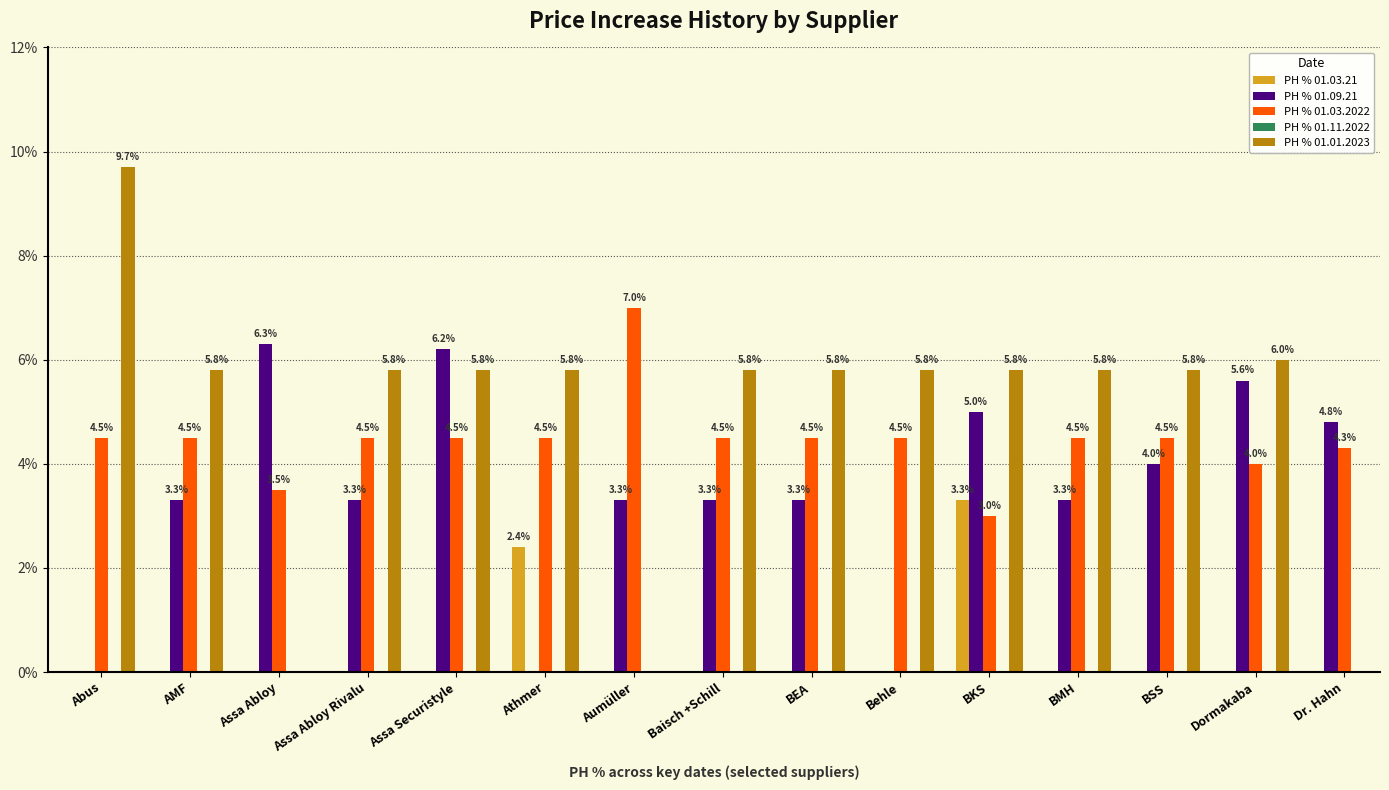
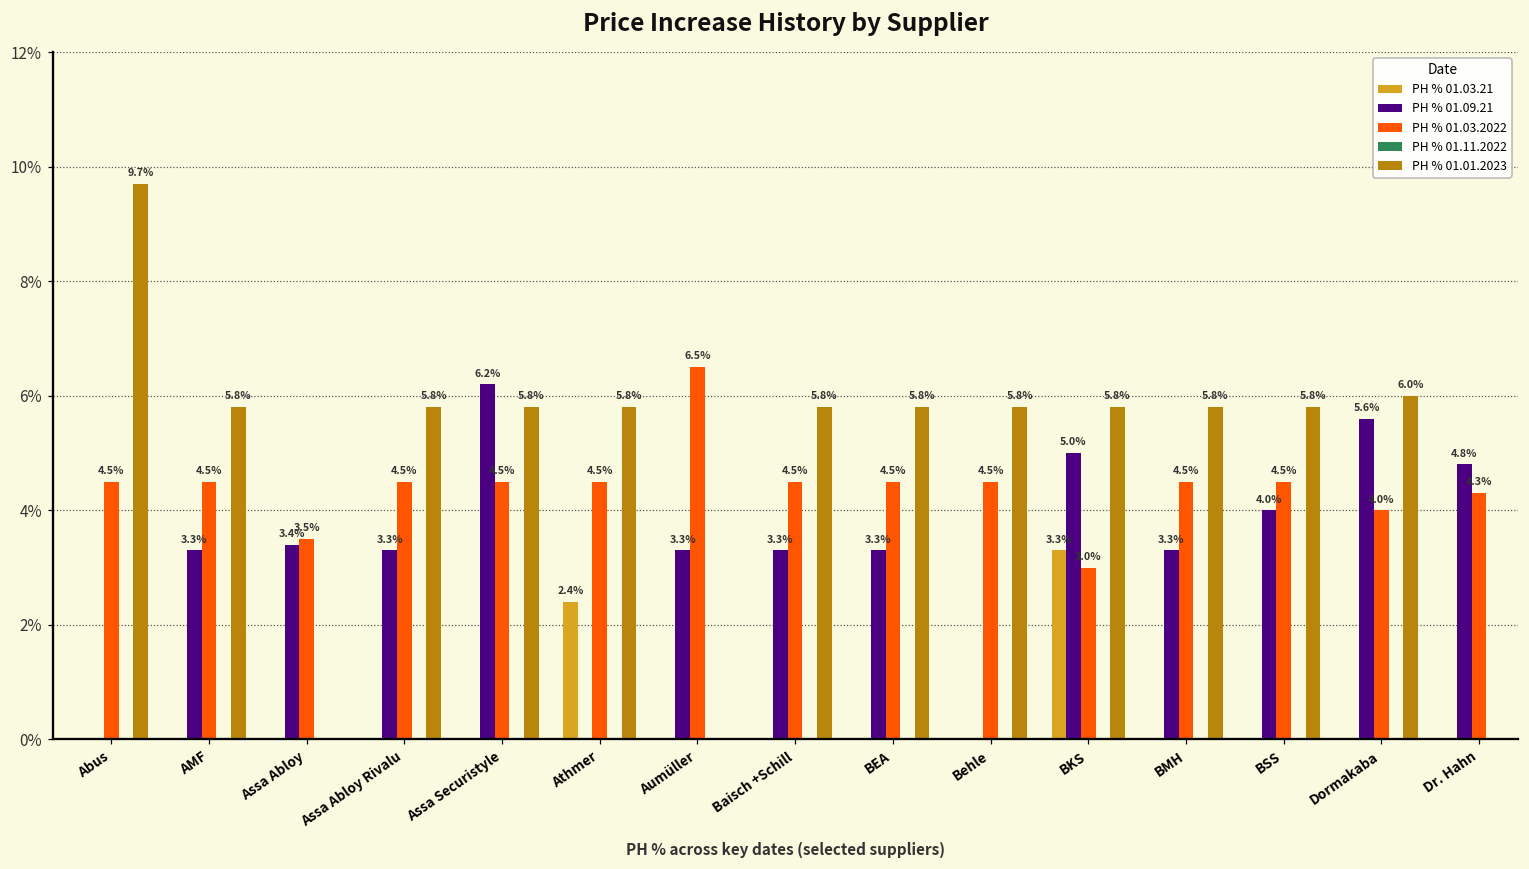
  {
    "PH % 01.09.21": {
      "AMF": "3.3%",
-     "Assa Abloy": "6.3%",
+     "Assa Abloy": "3.4%",
      "Assa Abloy Rivalu": "3.3%",
      "Assa Securistyle": "6.2%",
      "Aumüller": "3.3%",
      "Baisch +Schill": "3.3%",
      "BEA": "3.3%",
      "BKS": "5.0%",
      "BMH": "3.3%",
      "BSS": "4.0%",
      "Dormakaba": "5.6%",
      "Dr. Hahn": "4.8%"
    },
    "PH % 01.03.2022": {
      "Abus": "4.5%",
      "AMF": "4.5%",
      "Assa Abloy Rivalu": "4.5%",
      "Assa Securistyle": "4.5%",
      "Athmer": "4.5%",
-     "Aumüller": "7.0%",
+     "Aumüller": "6.5%",
      "Baisch +Schill": "4.5%",
      "BEA": "4.5%",
      "Behle": "4.5%",
      "BKS": "3.0%",
      "BMH": "4.5%",
      "BSS": "4.5%",
      "Dormakaba": "4.0%",
      "Dr. Hahn": "4.3%"
    },
    "PH % 01.11.2022": {
      "Abus": "0.0%",
      "AMF": "0.0%",
      "Assa Abloy": "0.0%",
      "Assa Abloy Rivalu": "0.0%",
      "Assa Securistyle": "0.0%",
      "Athmer": "0.0%",
      "Aumüller": "0.0%",
      "Baisch +Schill": "0.0%",
      "BEA": "0.0%",
      "Behle": "0.0%",
      "BKS": "0.0%",
      "BMH": "0.0%",
      "BSS": "0.0%",
      "Dormakaba": "0.0%",
      "Dr. Hahn": "0.0%"
    }
  }
